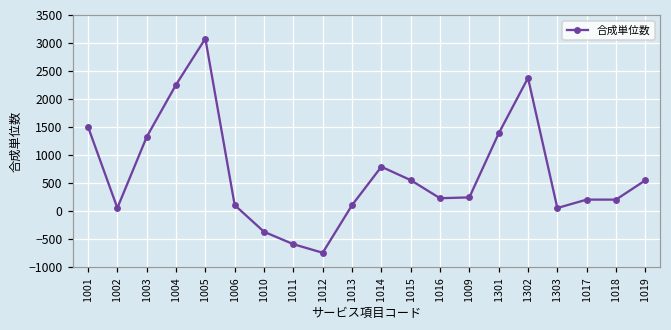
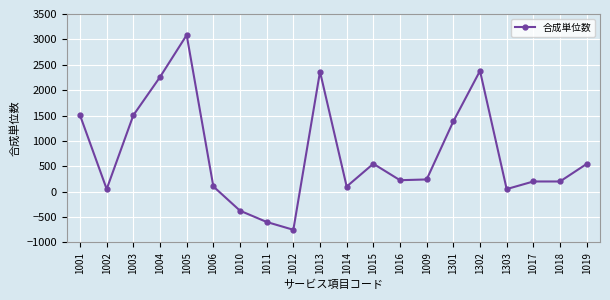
  {
    "1001": 1500,
    "1002": 100,
-   "1003": 1300,
+   "1003": 1500,
    "1004": 2300,
    "1005": 3100,
    "1006": 100,
    "1010": -400,
    "1011": -600,
    "1012": -800,
-   "1013": 100,
-   "1014": 800,
+   "1013": 2400,
+   "1014": 100,
    "1015": 500,
    "1016": 200,
    "1009": 200,
    "1301": 1400,
    "1302": 2400,
    "1303": 100,
    "1017": 200,
    "1018": 200,
    "1019": 500
  }
